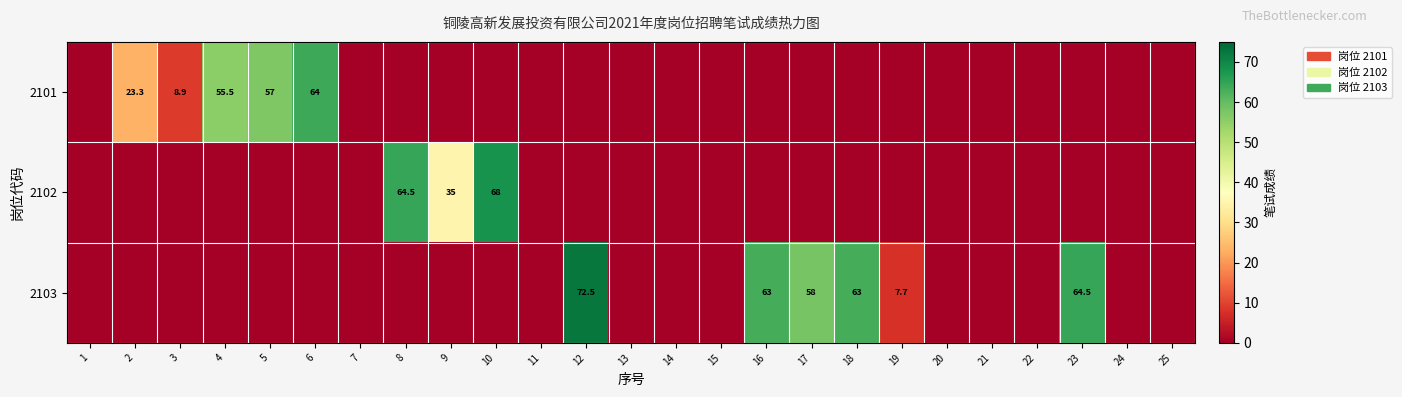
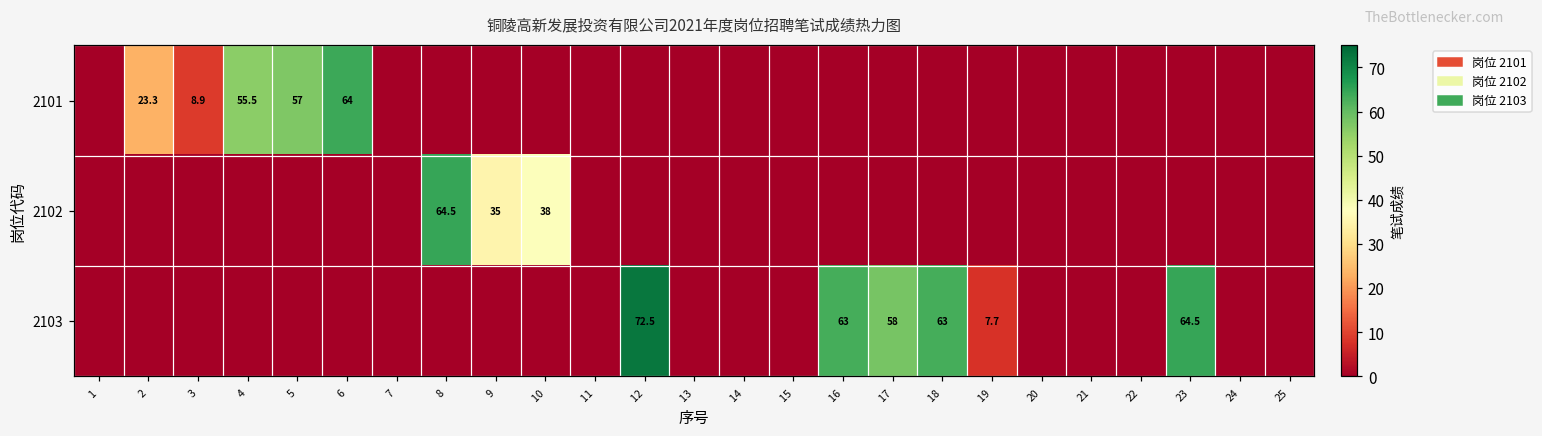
  {
    "2101": {
      "2": 23.3,
      "3": 8.9,
      "4": 55.5,
      "5": 57,
      "6": 64
    },
    "2102": {
      "8": 64.5,
      "9": 35,
-     "10": 68
+     "10": 38
    },
    "2103": {
      "12": 72.5,
      "16": 63,
      "17": 58,
      "18": 63,
      "19": 7.7,
      "23": 64.5
    }
  }
